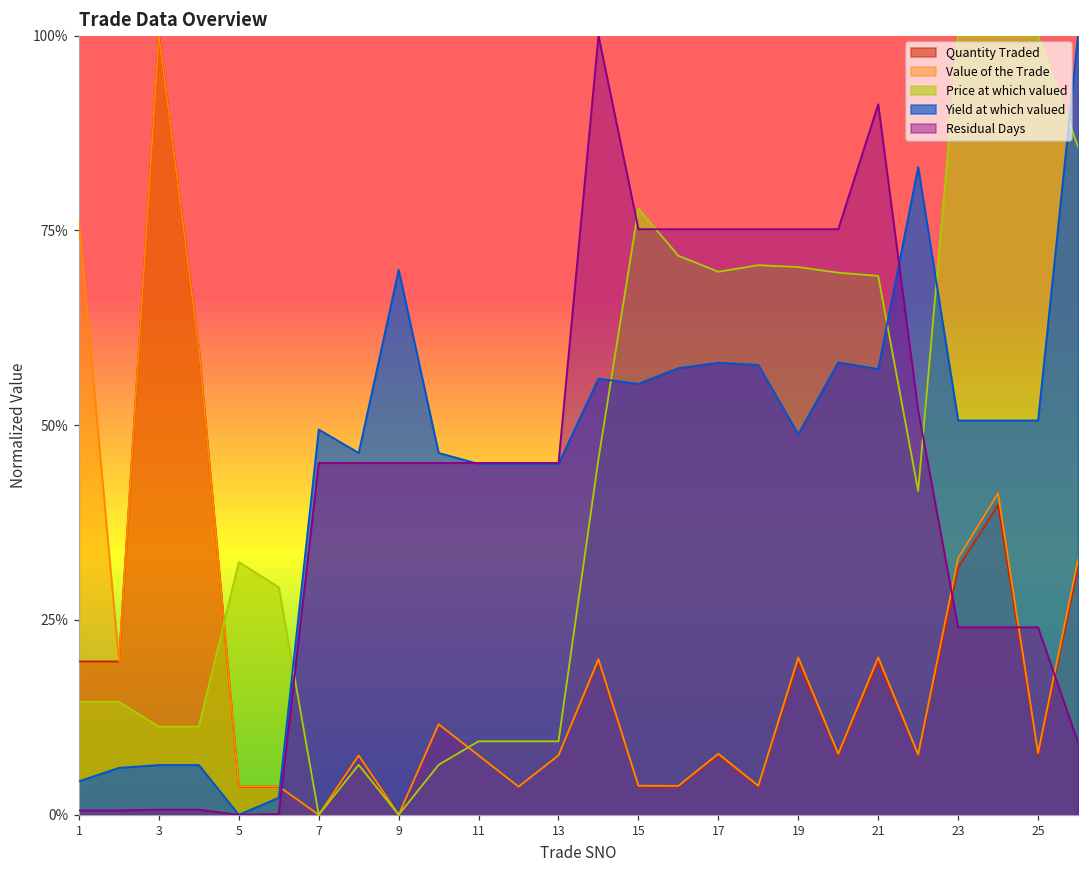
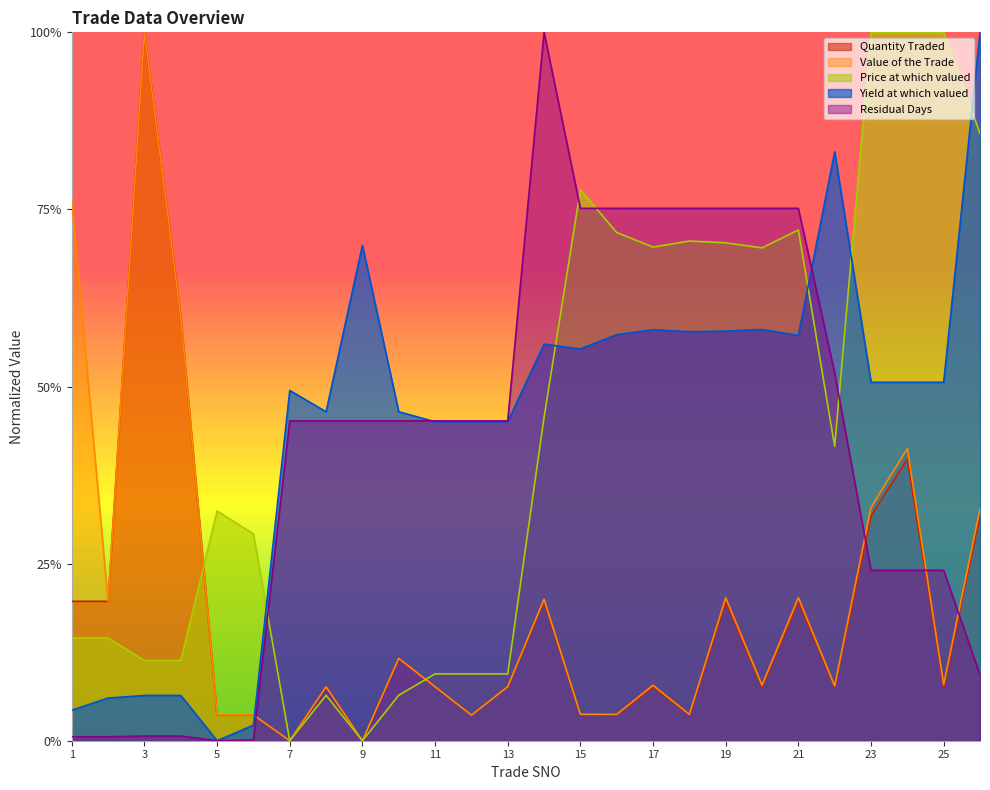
  {
    "Quantity Traded": {
      "1": "20%",
      "19": "20%",
      "21": "20%",
      "23": "32%"
    },
    "Value of the Trade": {
      "1": "76%",
      "19": "20%",
      "21": "20%",
      "23": "33%"
    },
    "Price at which valued": {
      "1": "15%",
      "3": "11%",
      "5": "32%",
      "11": "9%",
      "13": "9%",
      "15": "78%",
      "17": "70%",
      "19": "70%",
-     "21": "69%",
+     "21": "72%",
      "23": "100%",
      "25": "100%"
    },
    "Yield at which valued": {
      "1": "4%",
      "3": "6%",
      "7": "49%",
      "9": "70%",
      "15": "55%",
      "17": "58%",
-     "19": "49%",
+     "19": "58%",
      "21": "57%",
      "23": "51%",
      "25": "51%"
    },
    "Residual Days": {
      "1": "1%",
      "3": "1%",
      "7": "45%",
      "9": "45%",
      "15": "75%",
      "17": "75%",
      "19": "75%",
-     "21": "91%",
+     "21": "75%",
      "23": "24%",
      "25": "24%"
    }
  }
